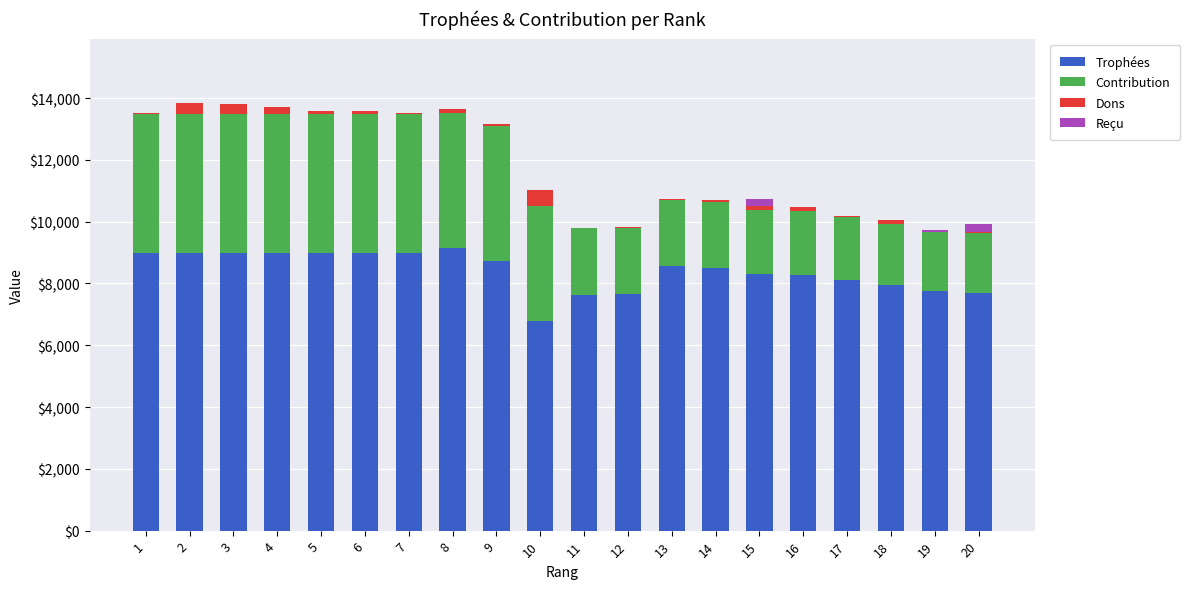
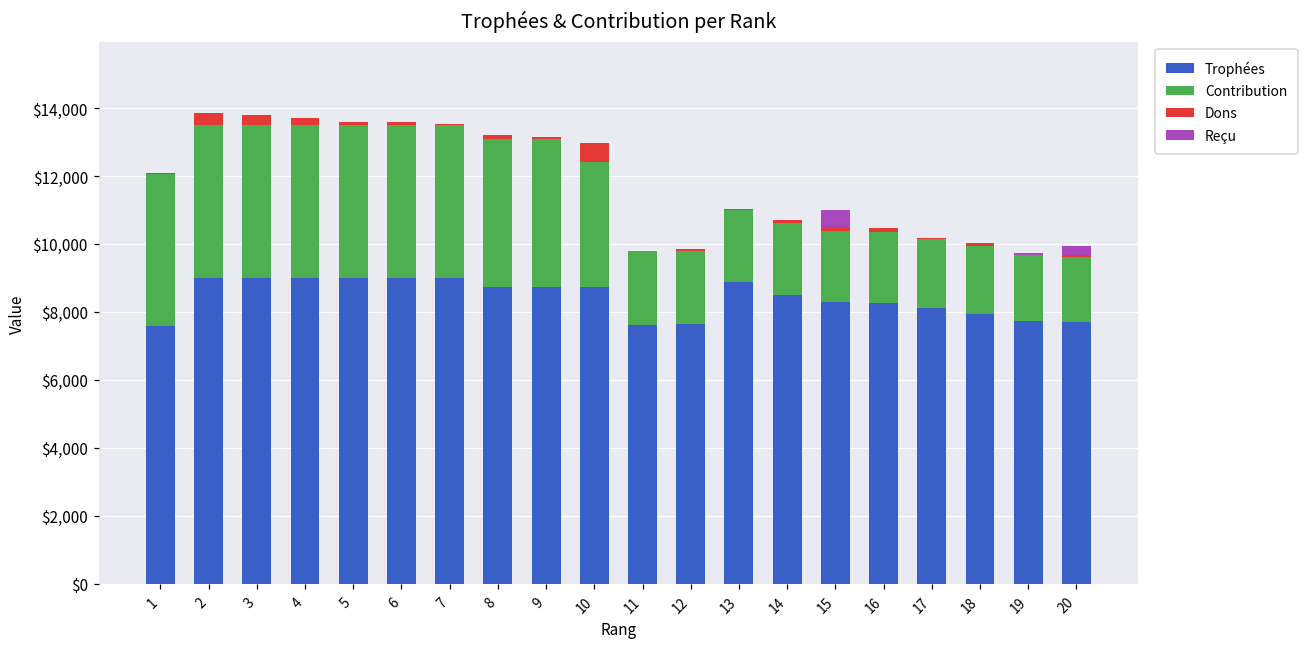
  {
    "Trophées": {
-     "1": "$9,000",
+     "1": "$7,600",
      "2": "$9,000",
      "3": "$9,000",
      "4": "$9,000",
      "5": "$9,000",
      "6": "$9,000",
      "7": "$9,000",
-     "8": "$9,200",
+     "8": "$8,700",
      "9": "$8,700",
-     "10": "$6,800",
+     "10": "$8,700",
      "11": "$7,600",
      "12": "$7,700",
-     "13": "$8,600",
+     "13": "$8,900",
      "14": "$8,500",
      "15": "$8,300",
      "16": "$8,300",
      "17": "$8,100",
      "18": "$8,000",
      "19": "$7,700",
      "20": "$7,700"
    },
    "Contribution": {
      "1": "$4,500",
      "2": "$4,500",
      "3": "$4,500",
      "4": "$4,500",
      "5": "$4,500",
      "6": "$4,500",
      "7": "$4,500",
      "8": "$4,400",
      "9": "$4,400",
      "10": "$3,700",
      "11": "$2,200",
      "12": "$2,100",
      "13": "$2,100",
      "14": "$2,100",
      "15": "$2,100",
      "16": "$2,100",
      "17": "$2,000",
      "18": "$2,000",
      "19": "$1,900",
      "20": "$1,900"
    },
    "Dons": {
      "2": "$400",
      "3": "$300",
      "4": "$200",
      "6": "$100",
      "8": "$100",
      "10": "$500",
      "11": "$0",
      "15": "$100",
      "16": "$100",
      "18": "$100",
      "19": "$0"
    },
    "Reçu": {
      "1": "$0",
      "2": "$0",
      "3": "$0",
      "4": "$0",
      "5": "$0",
      "6": "$0",
      "7": "$0",
      "8": "$0",
      "9": "$0",
      "10": "$0",
      "11": "$0",
      "12": "$0",
      "13": "$0",
      "14": "$0",
-     "15": "$200",
+     "15": "$500",
      "16": "$0",
      "17": "$0",
      "18": "$0",
      "20": "$300"
    }
  }
